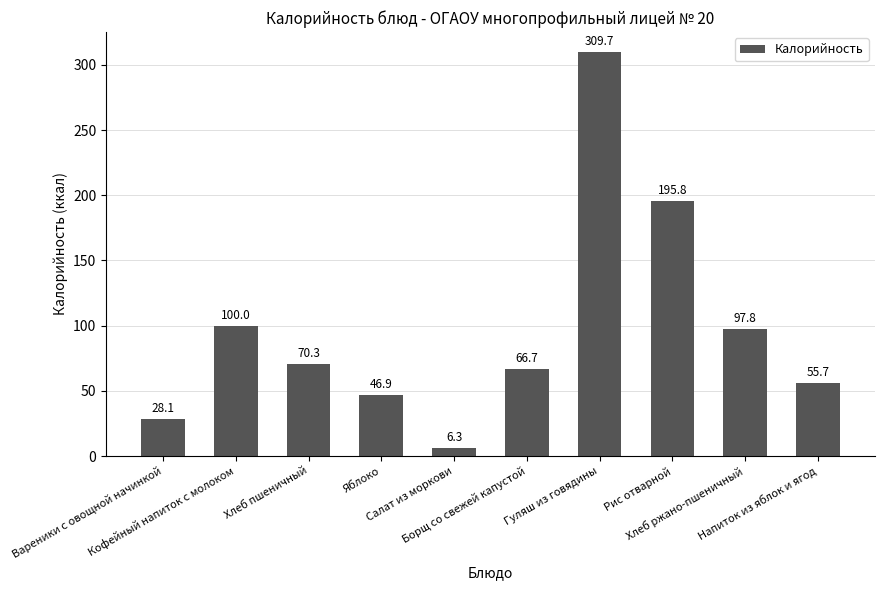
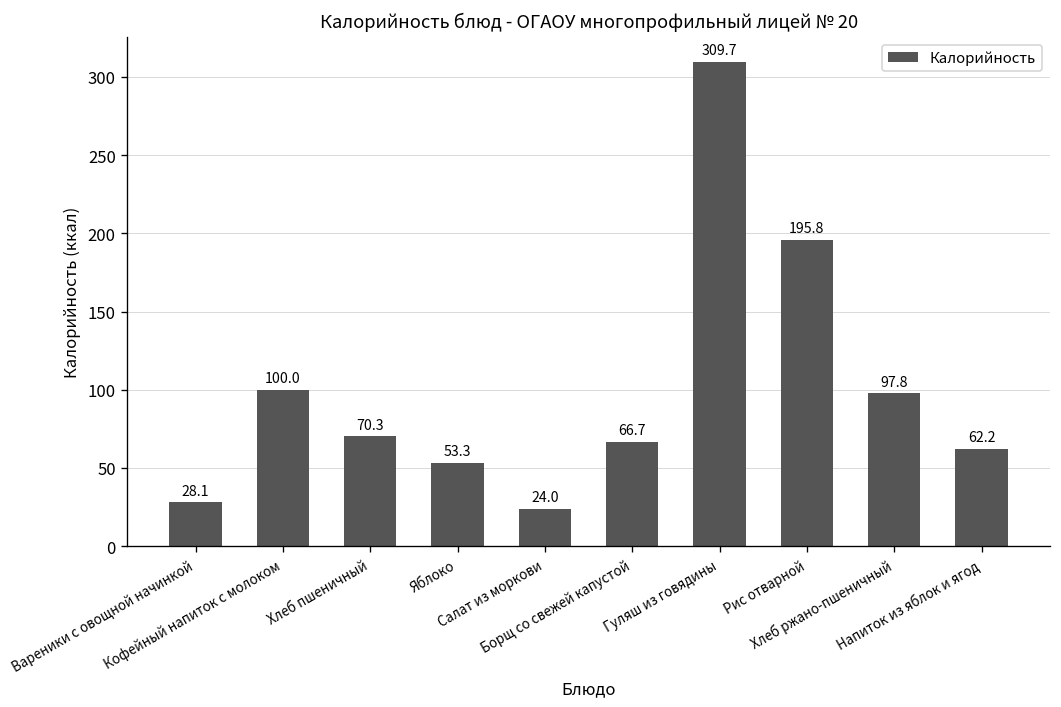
  {
    "Вареники с овощной начинкой": 28.1,
    "Кофейный напиток с молоком": 100.0,
    "Хлеб пшеничный": 70.3,
-   "Яблоко": 46.9,
-   "Салат из моркови": 6.3,
+   "Яблоко": 53.3,
+   "Салат из моркови": 24.0,
    "Борщ со свежей капустой": 66.7,
    "Гуляш из говядины": 309.7,
    "Рис отварной": 195.8,
    "Хлеб ржано-пшеничный": 97.8,
-   "Напиток из яблок и ягод": 55.7
+   "Напиток из яблок и ягод": 62.2
  }
